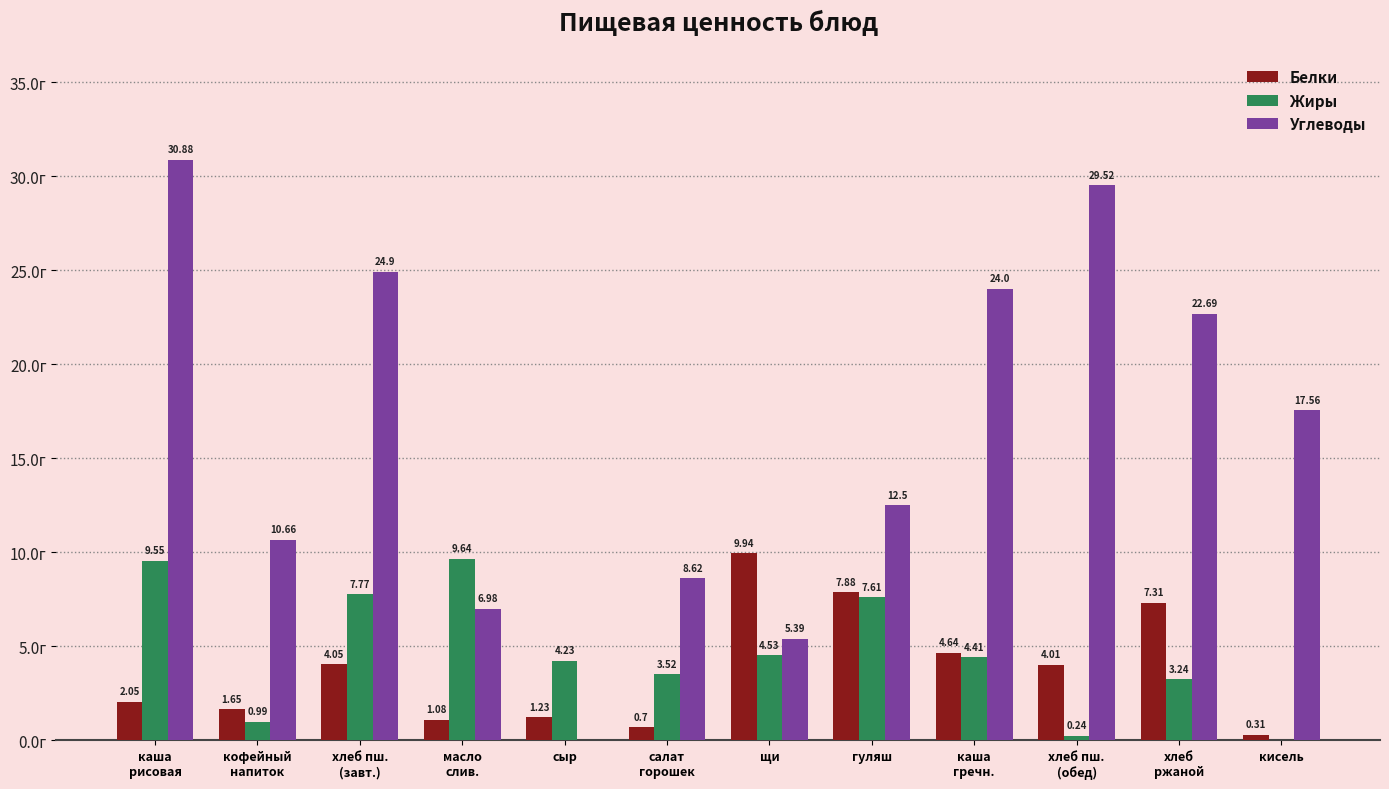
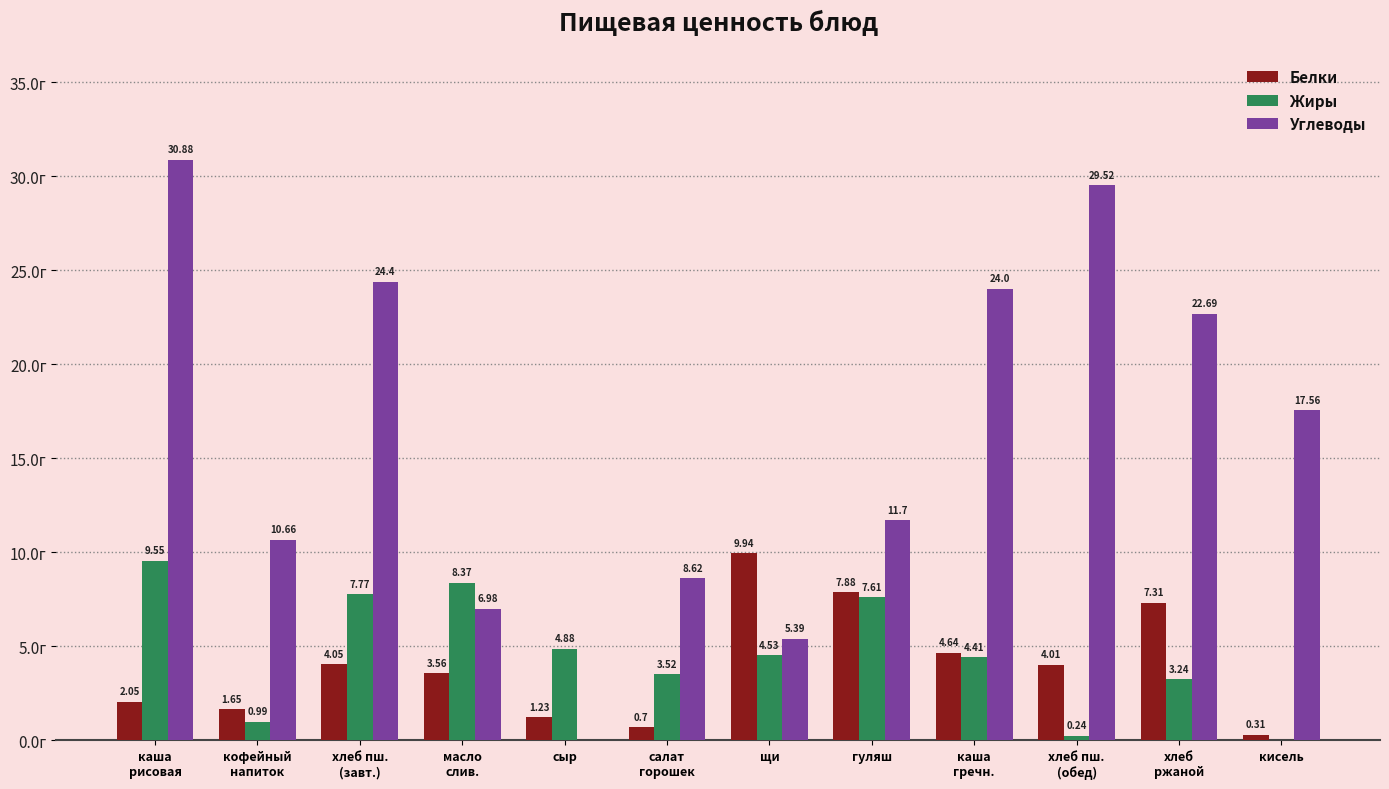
  {
    "Белки": {
      "каша рисовая": 2.05,
      "кофейный напиток": 1.65,
      "хлеб пш. (завт.)": 4.05,
-     "масло слив.": 1.08,
+     "масло слив.": 3.56,
      "сыр": 1.23,
      "салат горошек": 0.7,
      "щи": 9.94,
      "гуляш": 7.88,
      "каша гречн.": 4.64,
      "хлеб пш. (обед)": 4.01,
      "хлеб ржаной": 7.31,
      "кисель": 0.31
    },
    "Жиры": {
      "каша рисовая": 9.55,
      "кофейный напиток": 0.99,
      "хлеб пш. (завт.)": 7.77,
-     "масло слив.": 9.64,
-     "сыр": 4.23,
+     "масло слив.": 8.37,
+     "сыр": 4.88,
      "салат горошек": 3.52,
      "щи": 4.53,
      "гуляш": 7.61,
      "каша гречн.": 4.41,
      "хлеб пш. (обед)": 0.24,
      "хлеб ржаной": 3.24
    },
    "Углеводы": {
      "каша рисовая": 30.88,
      "кофейный напиток": 10.66,
-     "хлеб пш. (завт.)": 24.9,
+     "хлеб пш. (завт.)": 24.4,
      "масло слив.": 6.98,
      "салат горошек": 8.62,
      "щи": 5.39,
-     "гуляш": 12.5,
+     "гуляш": 11.7,
      "каша гречн.": 24.0,
      "хлеб пш. (обед)": 29.52,
      "хлеб ржаной": 22.69,
      "кисель": 17.56
    }
  }
